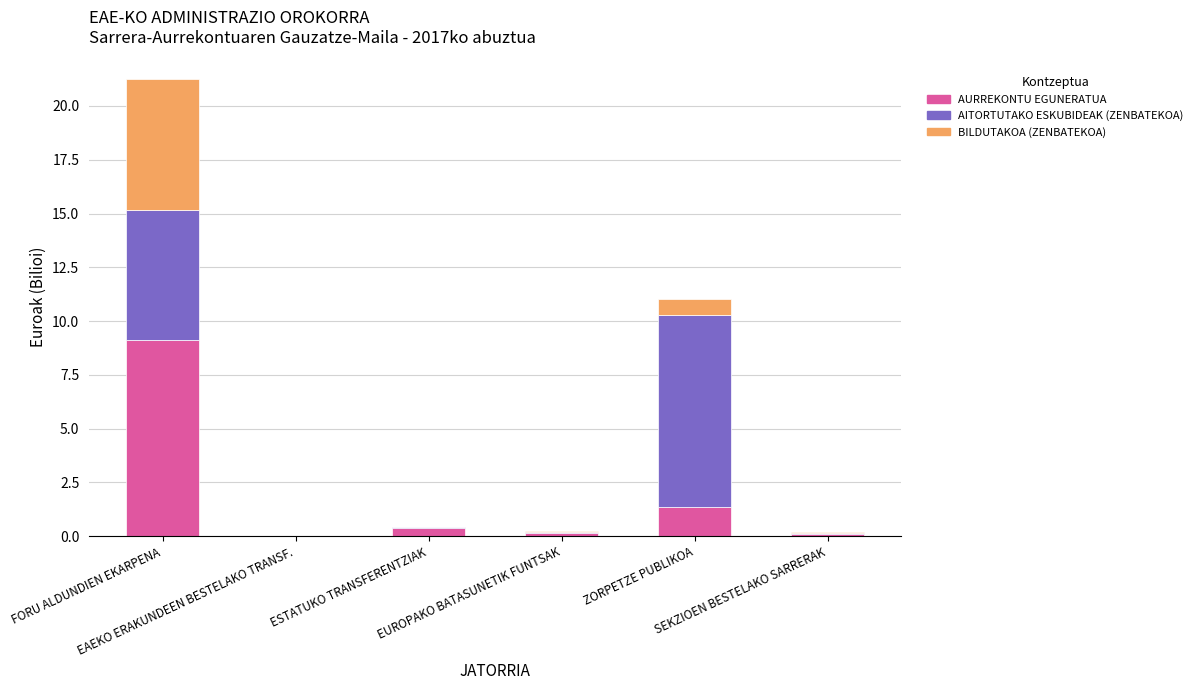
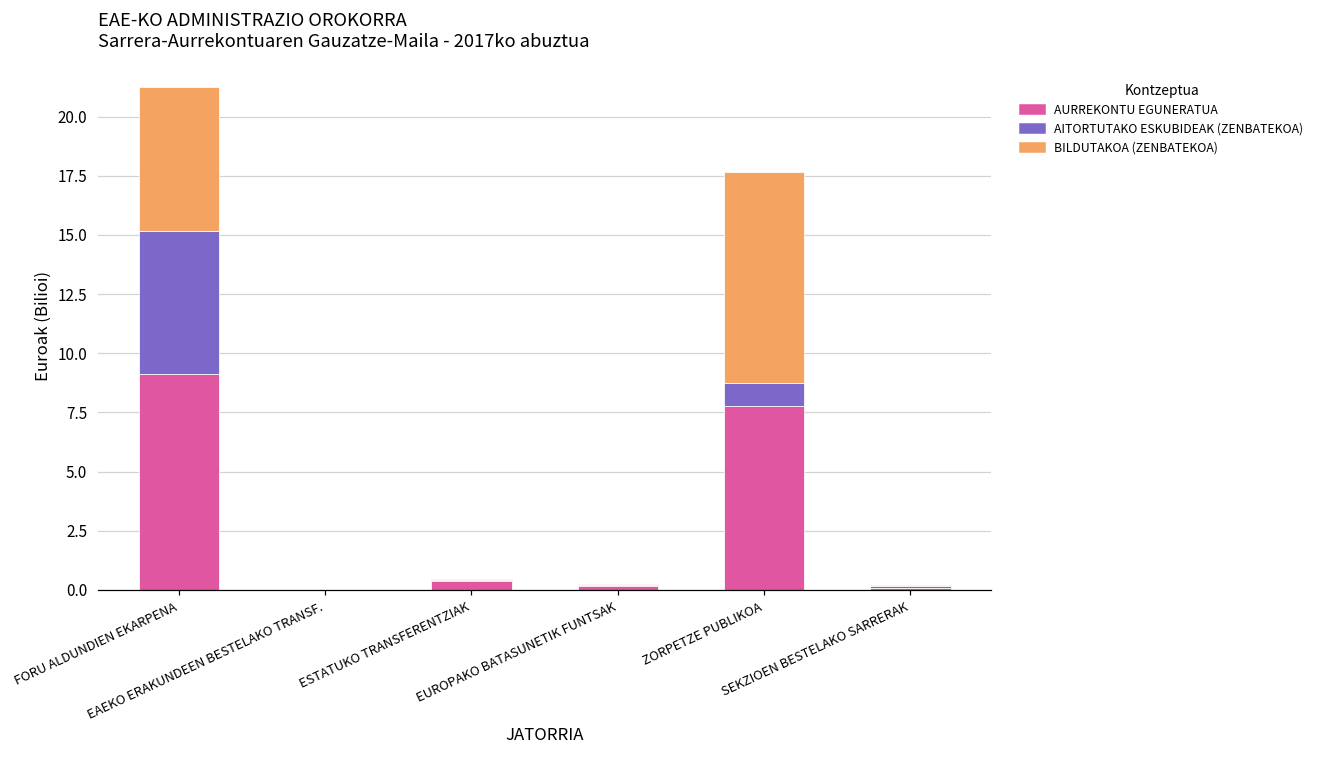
  {
    "AURREKONTU EGUNERATUA": {
      "FORU ALDUNDIEN EKARPENA": 9.1,
      "ESTATUKO TRANSFERENTZIAK": 0.4,
      "EUROPAKO BATASUNETIK FUNTSAK": 0.1,
-     "ZORPETZE PUBLIKOA": 1.4
+     "ZORPETZE PUBLIKOA": 7.8
    },
    "AITORTUTAKO ESKUBIDEAK (ZENBATEKOA)": {
      "FORU ALDUNDIEN EKARPENA": 6.1,
-     "ZORPETZE PUBLIKOA": 8.9
+     "ZORPETZE PUBLIKOA": 0.9
    },
    "BILDUTAKOA (ZENBATEKOA)": {
      "FORU ALDUNDIEN EKARPENA": 6.1,
-     "ZORPETZE PUBLIKOA": 0.7
+     "ZORPETZE PUBLIKOA": 8.9
    }
  }
